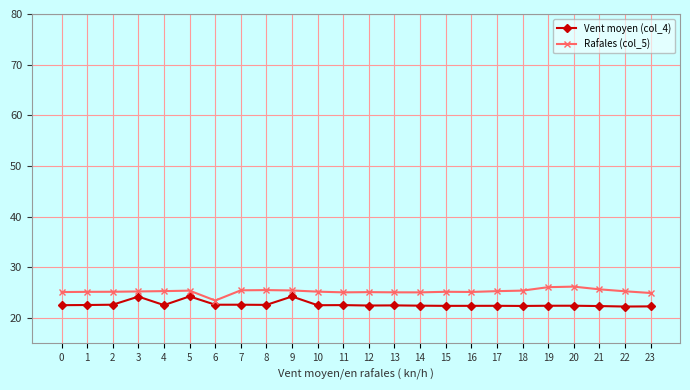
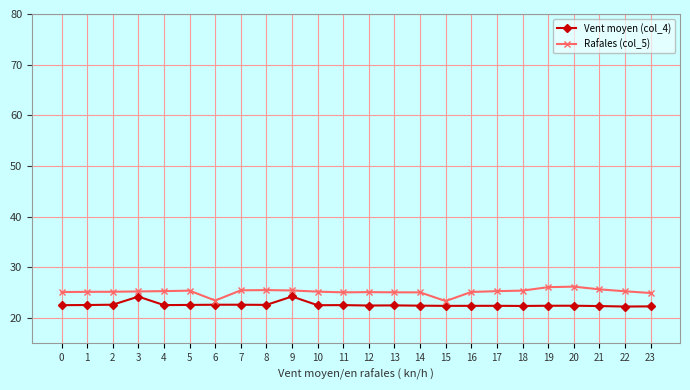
  {
    "Vent moyen (col_4)": {
      "0": 23,
      "1": 23,
      "2": 23,
      "3": 24,
      "4": 23,
-     "5": 24,
+     "5": 23,
      "6": 23,
      "7": 23,
      "8": 23,
      "9": 24,
      "10": 23,
      "11": 23,
      "12": 22,
      "13": 22,
      "14": 22,
      "15": 22,
      "16": 22,
      "17": 22,
      "18": 22,
      "19": 22,
      "20": 22,
      "21": 22,
      "22": 22,
      "23": 22
    },
    "Rafales (col_5)": {
      "0": 25,
      "1": 25,
      "2": 25,
      "3": 25,
      "4": 25,
      "5": 25,
      "6": 23,
      "7": 25,
      "8": 26,
      "9": 25,
      "10": 25,
      "11": 25,
      "12": 25,
      "13": 25,
      "14": 25,
-     "15": 25,
+     "15": 23,
      "16": 25,
      "17": 25,
      "18": 25,
      "19": 26,
      "20": 26,
      "21": 26,
      "22": 25,
      "23": 25
    }
  }
